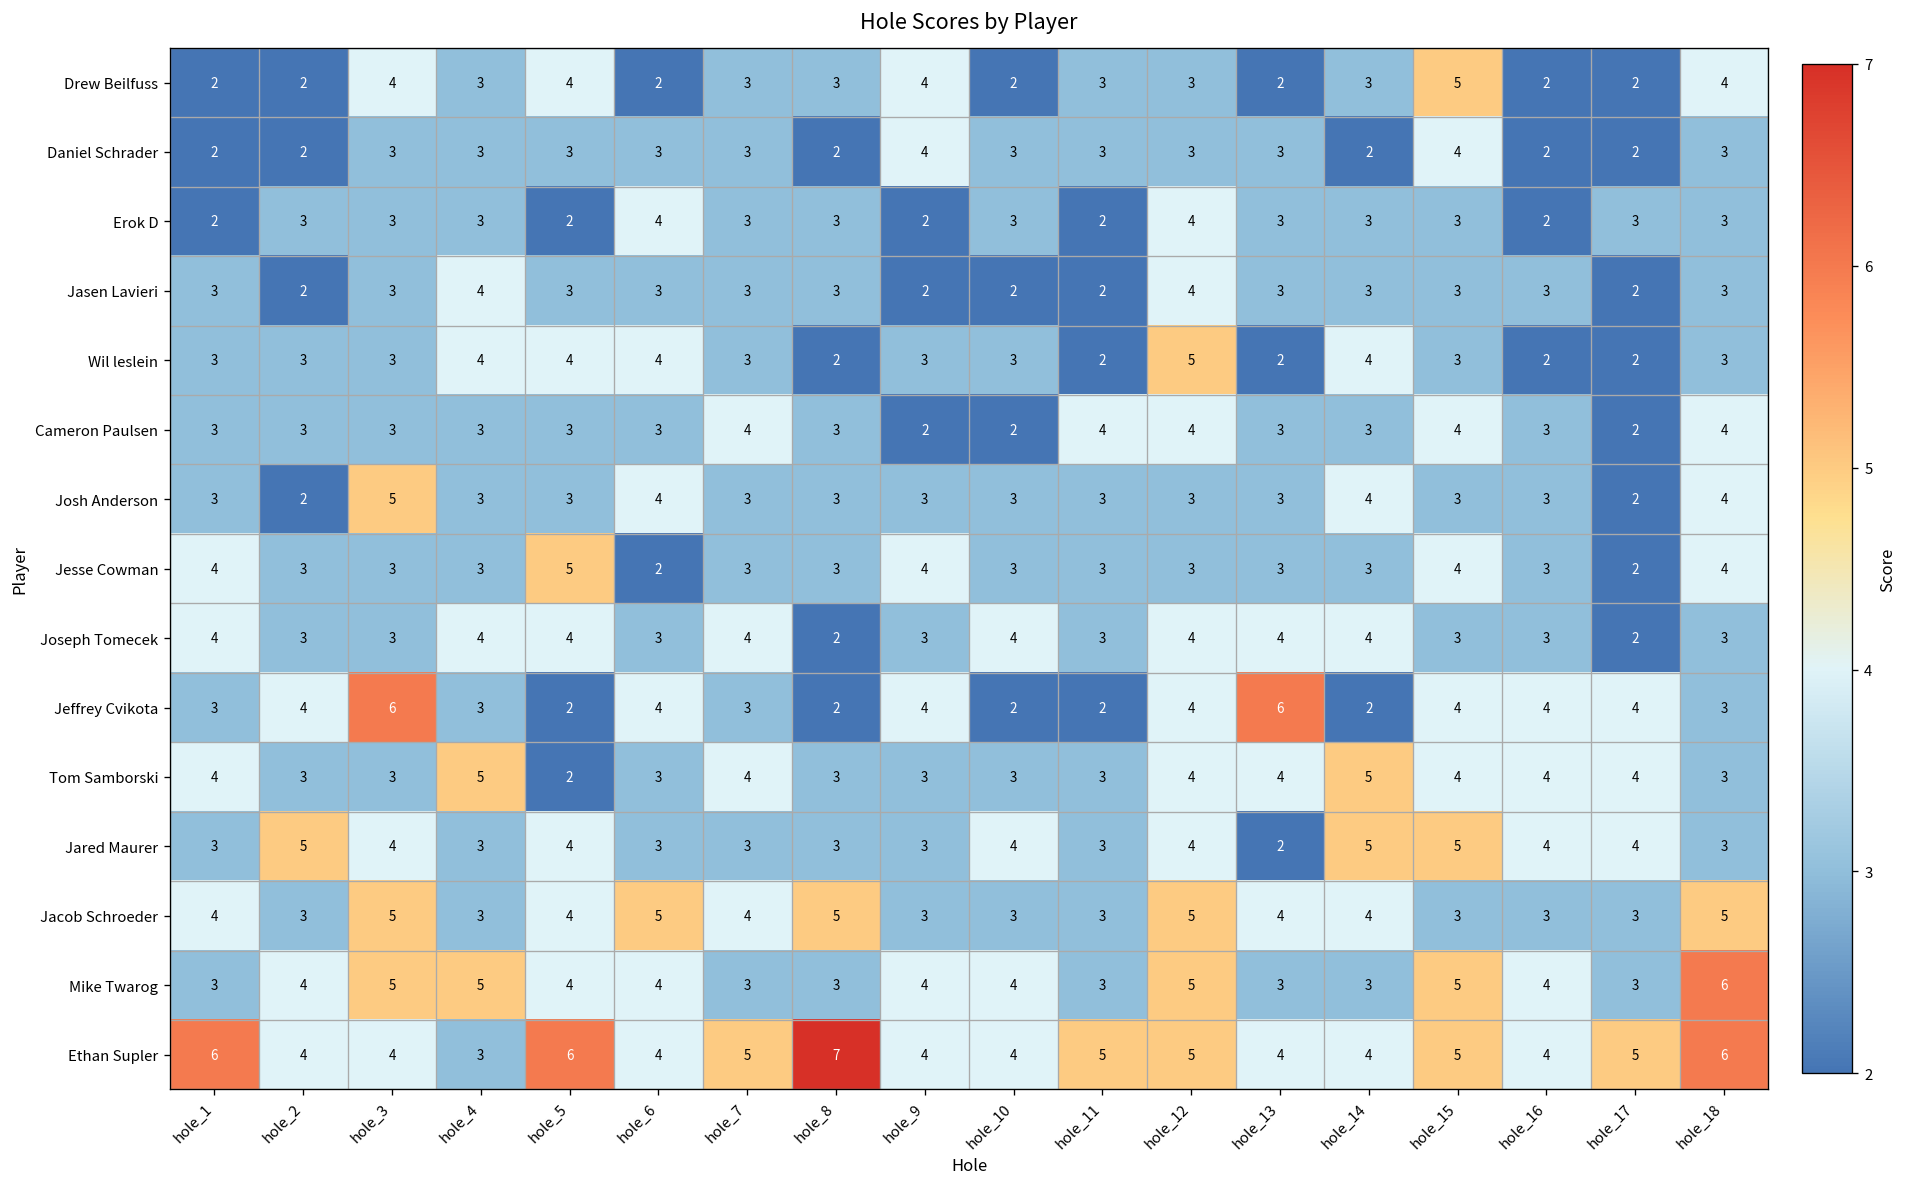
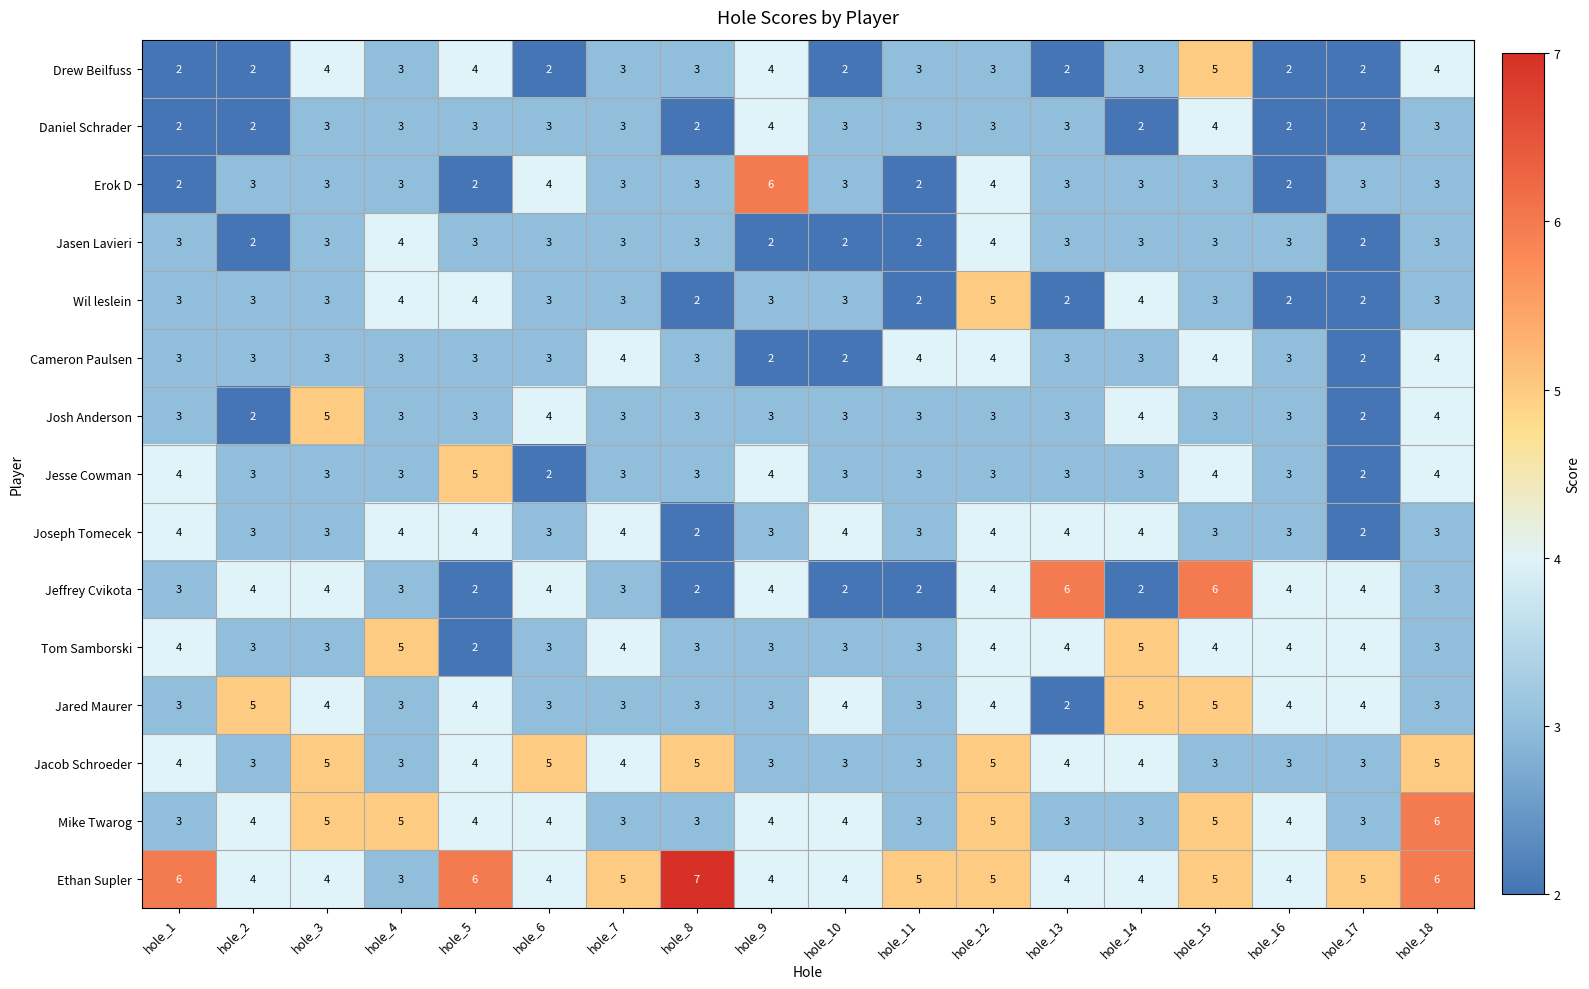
  {
    "Erok D": {
      "hole_1": 2,
      "hole_2": 3,
      "hole_3": 3,
      "hole_4": 3,
      "hole_5": 2,
      "hole_6": 4,
      "hole_7": 3,
      "hole_8": 3,
-     "hole_9": 2,
+     "hole_9": 6,
      "hole_10": 3,
      "hole_11": 2,
      "hole_12": 4,
      "hole_13": 3,
      "hole_14": 3,
      "hole_15": 3,
      "hole_16": 2,
      "hole_17": 3,
      "hole_18": 3
    },
    "Wil leslein": {
      "hole_1": 3,
      "hole_2": 3,
      "hole_3": 3,
      "hole_4": 4,
      "hole_5": 4,
-     "hole_6": 4,
+     "hole_6": 3,
      "hole_7": 3,
      "hole_8": 2,
      "hole_9": 3,
      "hole_10": 3,
      "hole_11": 2,
      "hole_12": 5,
      "hole_13": 2,
      "hole_14": 4,
      "hole_15": 3,
      "hole_16": 2,
      "hole_17": 2,
      "hole_18": 3
    },
    "Jeffrey Cvikota": {
      "hole_1": 3,
      "hole_2": 4,
-     "hole_3": 6,
+     "hole_3": 4,
      "hole_4": 3,
      "hole_5": 2,
      "hole_6": 4,
      "hole_7": 3,
      "hole_8": 2,
      "hole_9": 4,
      "hole_10": 2,
      "hole_11": 2,
      "hole_12": 4,
      "hole_13": 6,
      "hole_14": 2,
-     "hole_15": 4,
+     "hole_15": 6,
      "hole_16": 4,
      "hole_17": 4,
      "hole_18": 3
    }
  }
